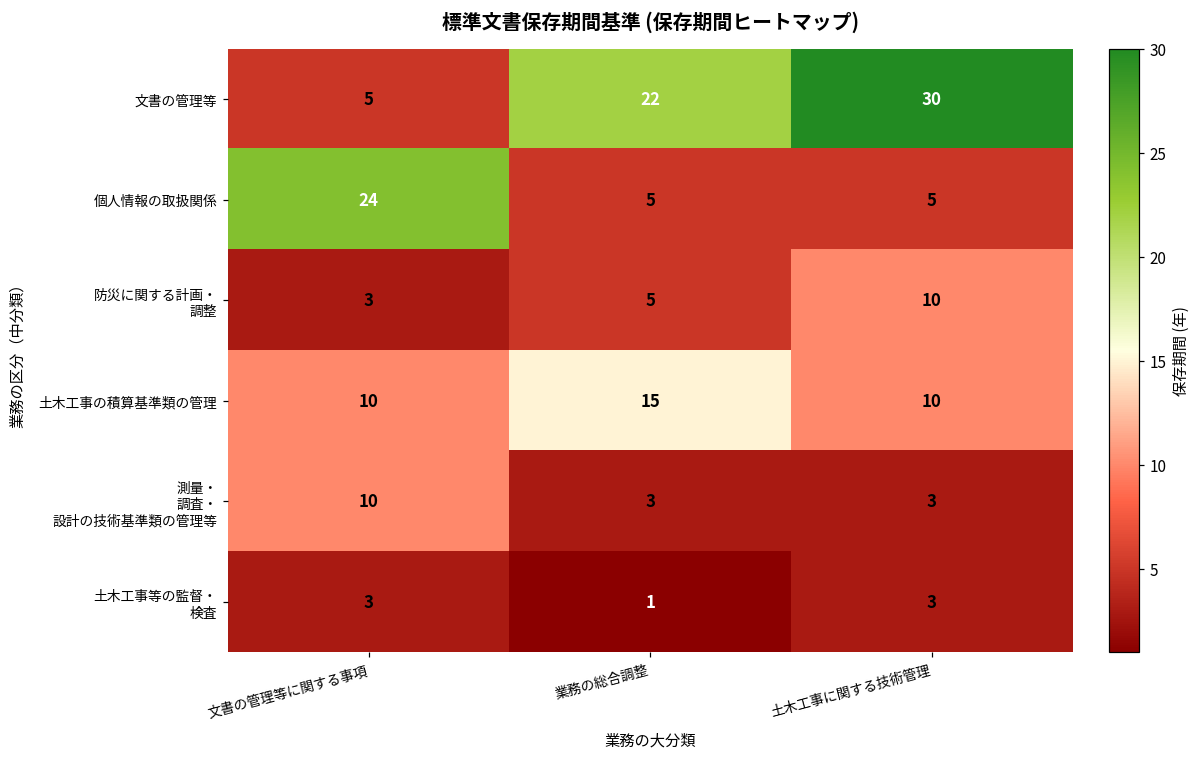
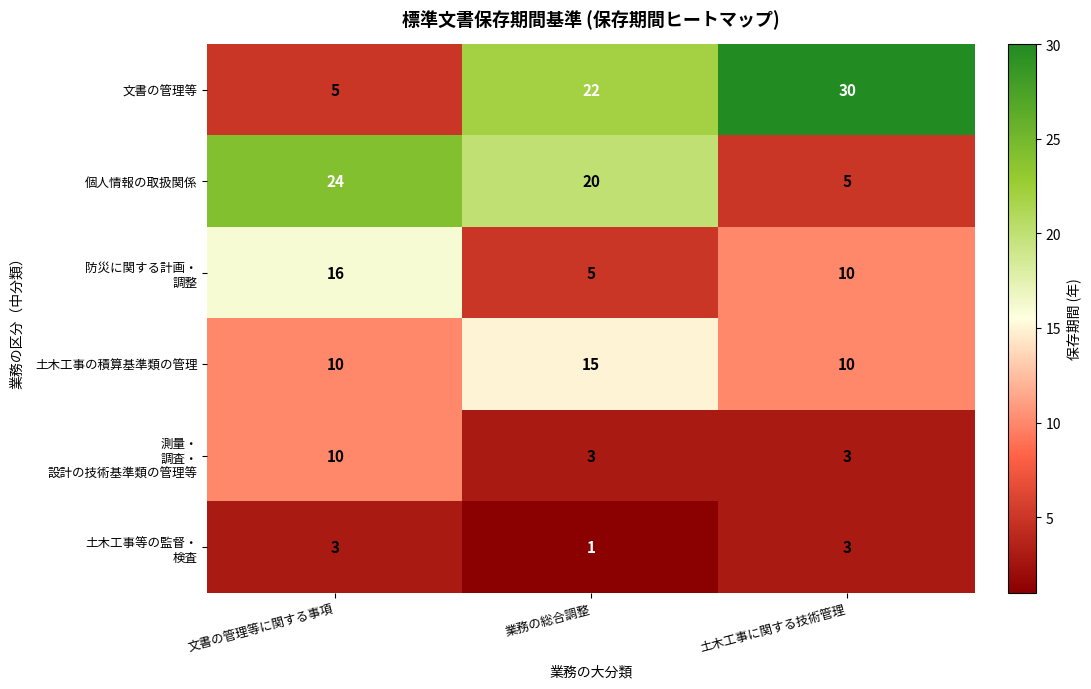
  {
    "文書の管理等": {
      "文書の管理等に関する事項": 5,
      "業務の総合調整": 22,
      "土木工事に関する技術管理": 30
    },
    "個人情報の取扱関係": {
      "文書の管理等に関する事項": 24,
-     "業務の総合調整": 5,
+     "業務の総合調整": 20,
      "土木工事に関する技術管理": 5
    },
    "防災に関する計画・ 調整": {
-     "文書の管理等に関する事項": 3,
+     "文書の管理等に関する事項": 16,
      "業務の総合調整": 5,
      "土木工事に関する技術管理": 10
    },
    "土木工事の積算基準類の管理": {
      "文書の管理等に関する事項": 10,
      "業務の総合調整": 15,
      "土木工事に関する技術管理": 10
    },
    "測量・ 調査・ 設計の技術基準類の管理等": {
      "文書の管理等に関する事項": 10,
      "業務の総合調整": 3,
      "土木工事に関する技術管理": 3
    },
    "土木工事等の監督・ 検査": {
      "文書の管理等に関する事項": 3,
      "業務の総合調整": 1,
      "土木工事に関する技術管理": 3
    }
  }
